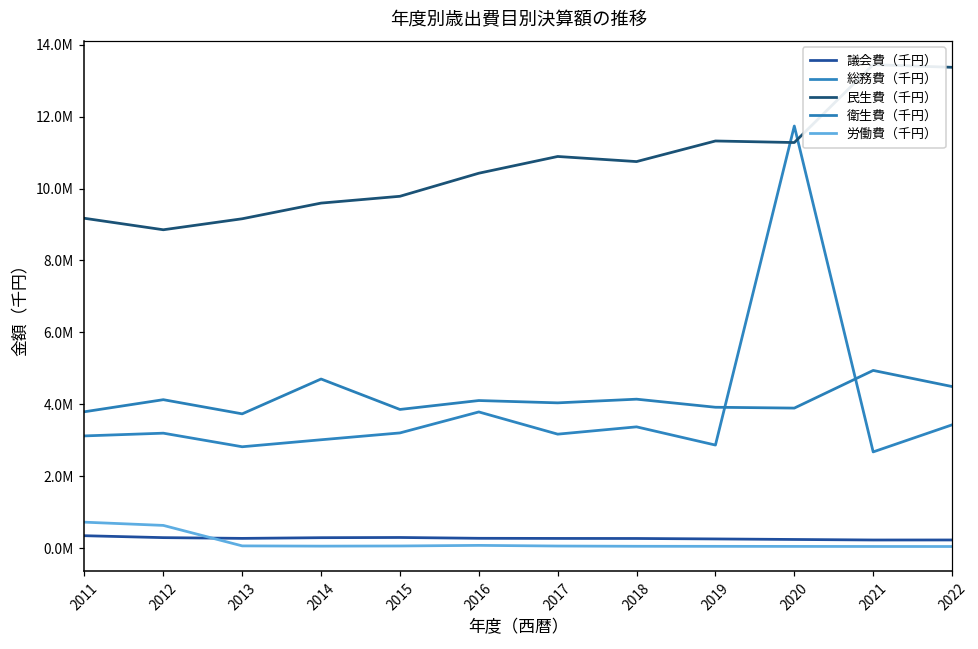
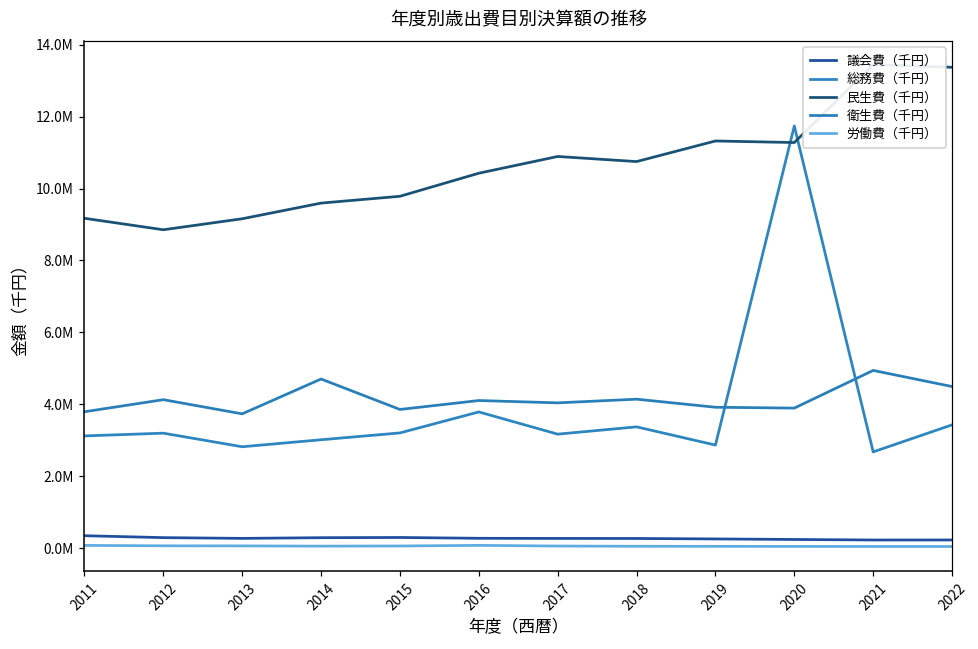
  {
    "労働費（千円）": {
-     "2011": 700000,
-     "2012": 600000,
+     "2011": 100000,
+     "2012": 100000,
      "2013": 100000,
      "2014": 100000,
      "2015": 100000,
      "2016": 100000,
      "2017": 100000,
      "2018": 100000,
      "2019": 0,
      "2020": 0,
      "2021": 0,
      "2022": 0
    }
  }
